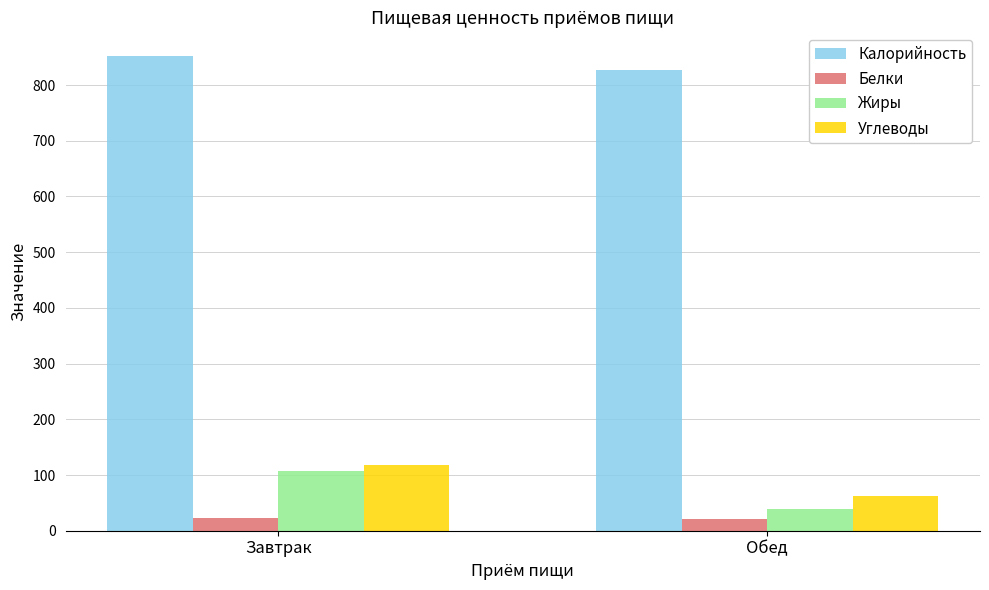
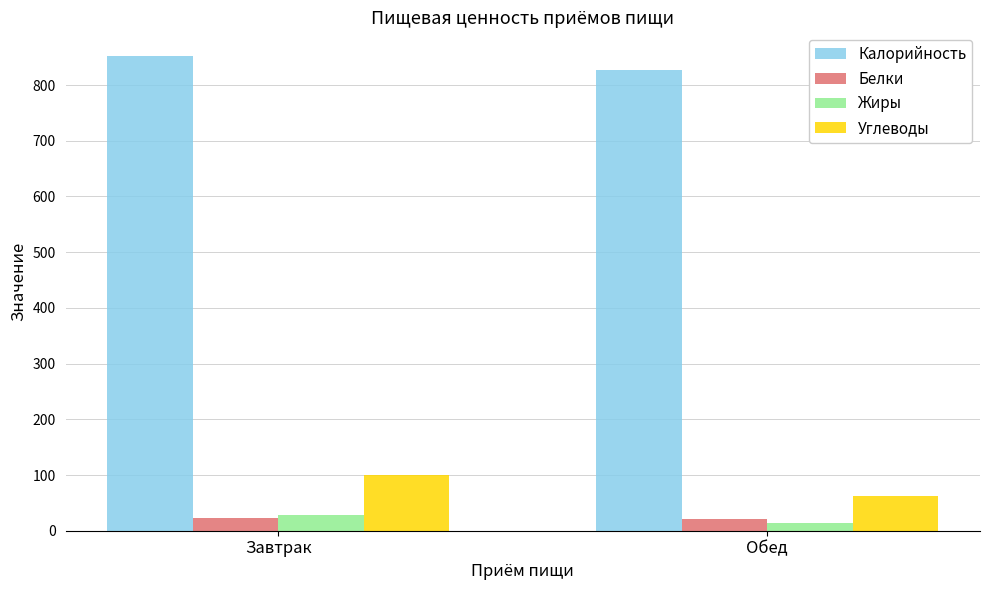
  {
    "Калорийность": {
      "Завтрак": 850,
      "Обед": 830
    },
    "Белки": {
      "Завтрак": 20,
      "Обед": 20
    },
    "Жиры": {
-     "Завтрак": 110,
-     "Обед": 40
+     "Завтрак": 30,
+     "Обед": 10
    },
    "Углеводы": {
-     "Завтрак": 120,
+     "Завтрак": 100,
      "Обед": 60
    }
  }
